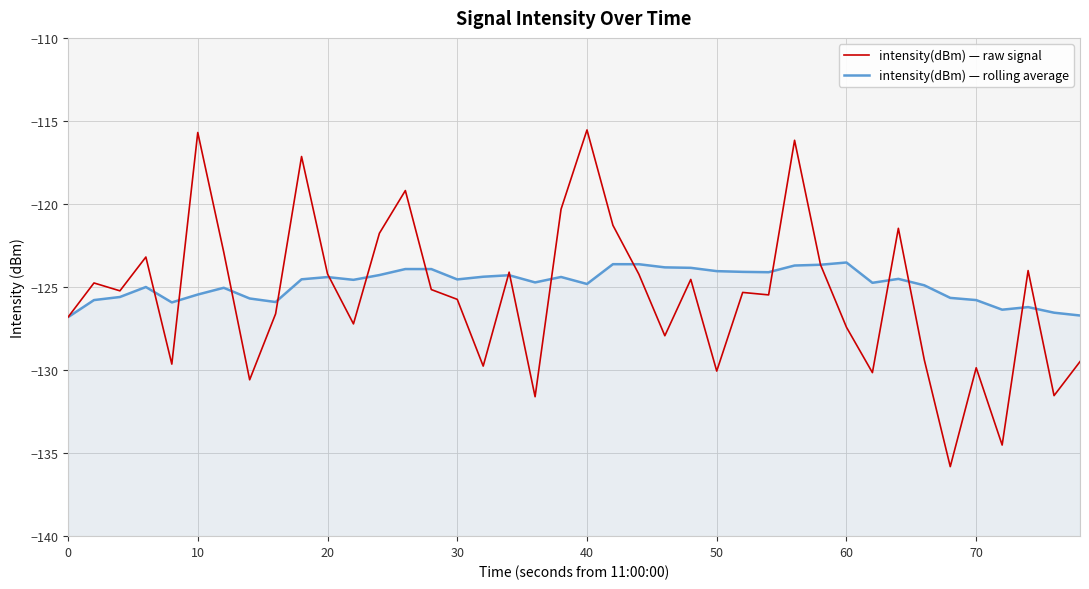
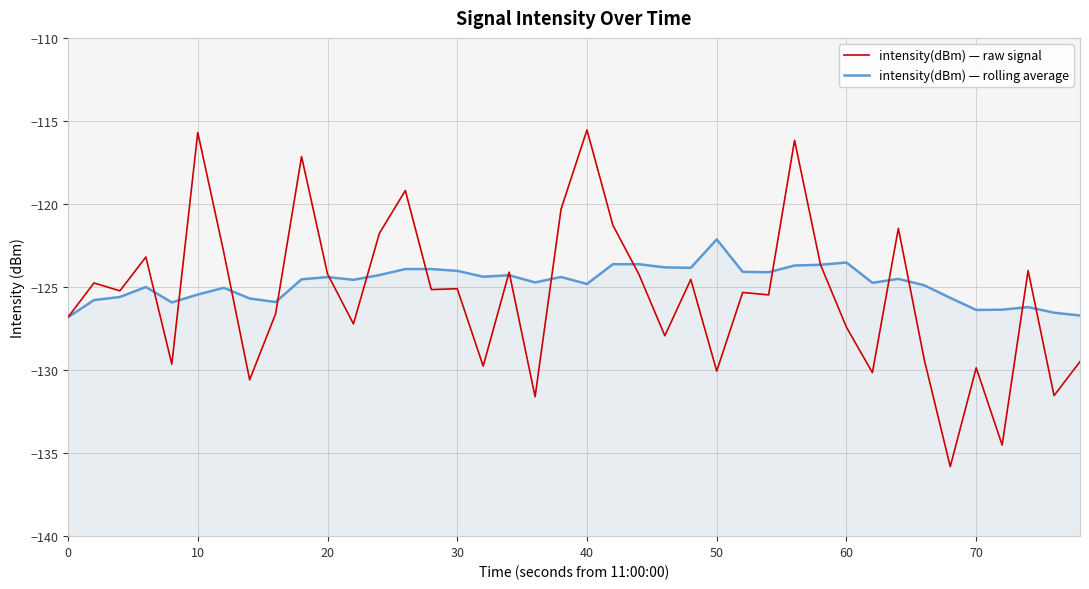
  {
    "intensity(dBm) — raw signal": {
      "10": -115.7,
      "20": -124.2,
-     "30": -125.7,
+     "30": -125.1,
      "40": -115.5,
      "50": -130.1,
      "60": -127.4,
      "70": -129.9
    },
    "intensity(dBm) — rolling average": {
      "10": -125.5,
      "20": -124.4,
-     "30": -124.5,
+     "30": -124.0,
      "40": -124.8,
-     "50": -124.0,
+     "50": -122.1,
      "60": -123.5,
-     "70": -125.8
+     "70": -126.4
    }
  }
